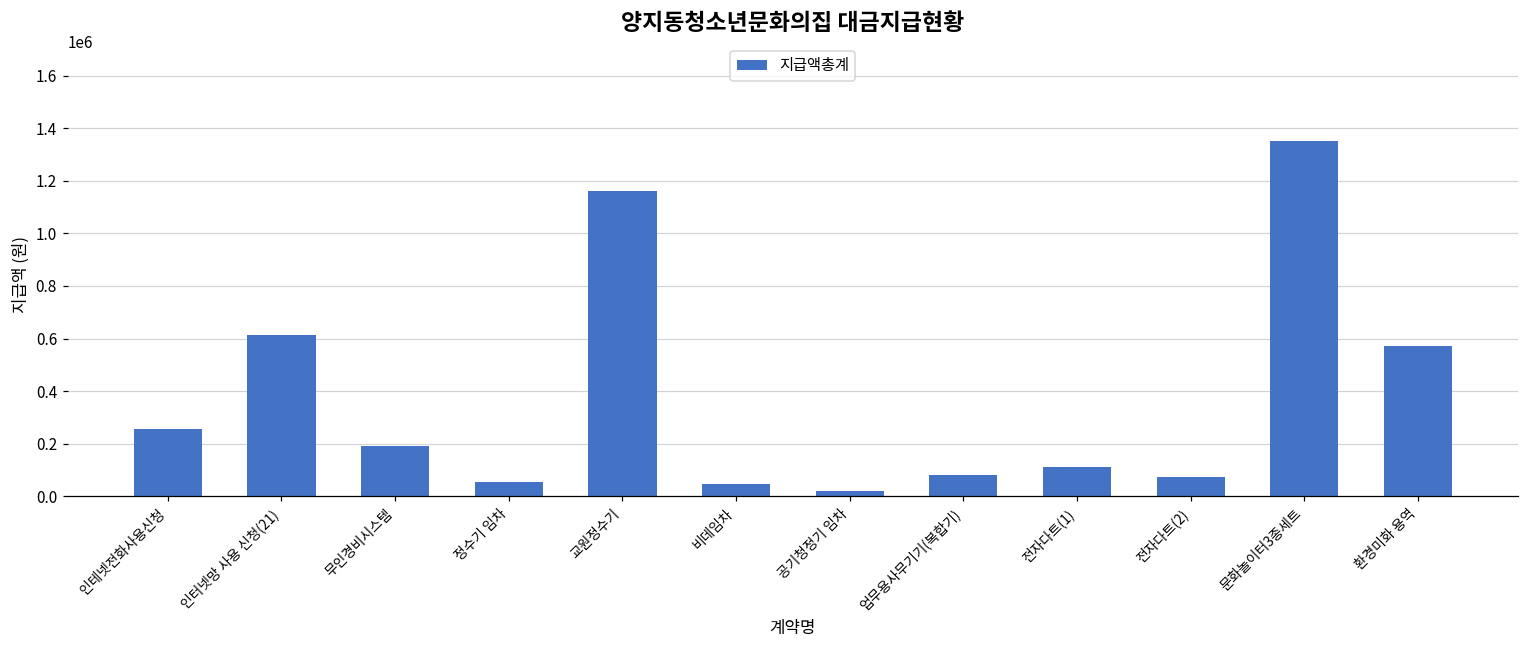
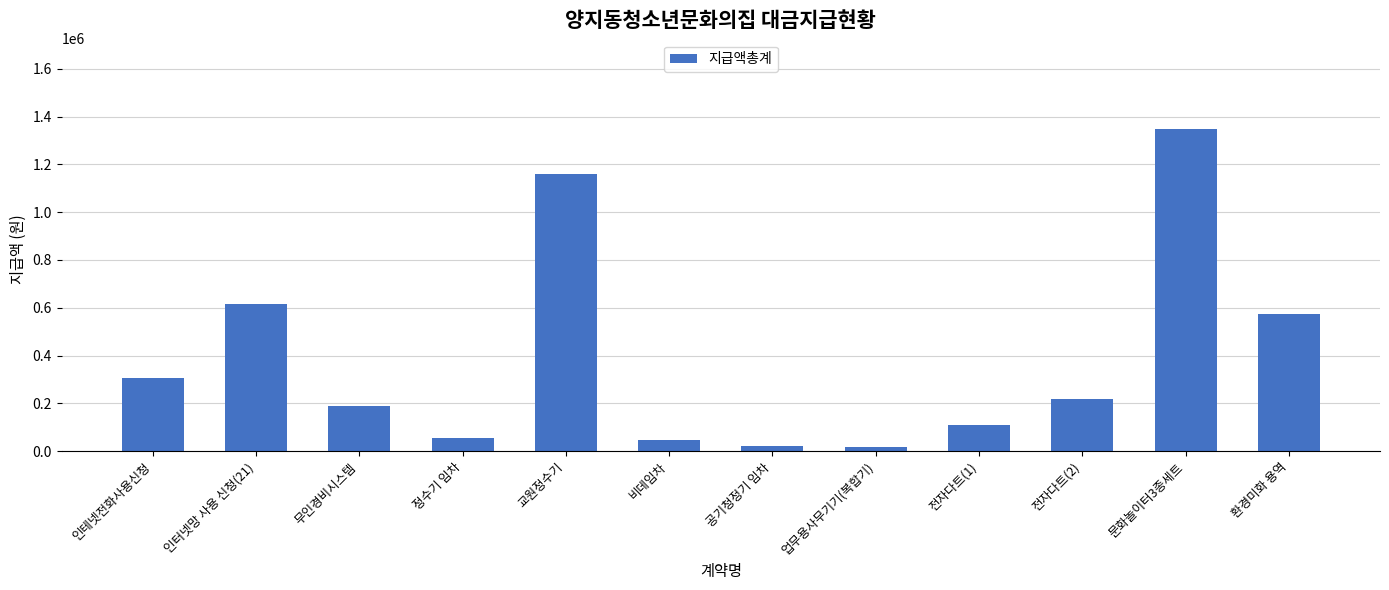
  {
-   "인테넷전화사용신청": 260000,
+   "인테넷전화사용신청": 310000,
    "인터넷망 사용 신청(21)": 610000,
    "무인경비시스템": 190000,
    "정수기 임차": 60000,
    "교원정수기": 1160000,
    "비데임차": 50000,
    "공기청정기 임차": 20000,
-   "업무용사무기기(복합기)": 80000,
+   "업무용사무기기(복합기)": 20000,
    "전자다트(1)": 110000,
-   "전자다트(2)": 70000,
+   "전자다트(2)": 220000,
    "문화놀이터3종세트": 1350000,
    "환경미화 용역": 570000
  }
